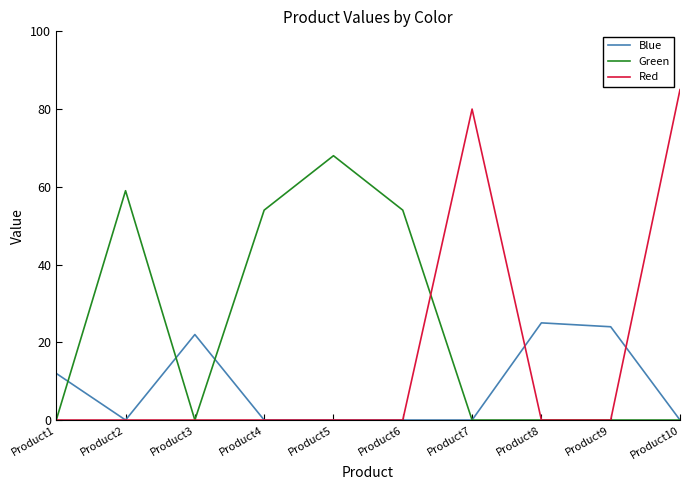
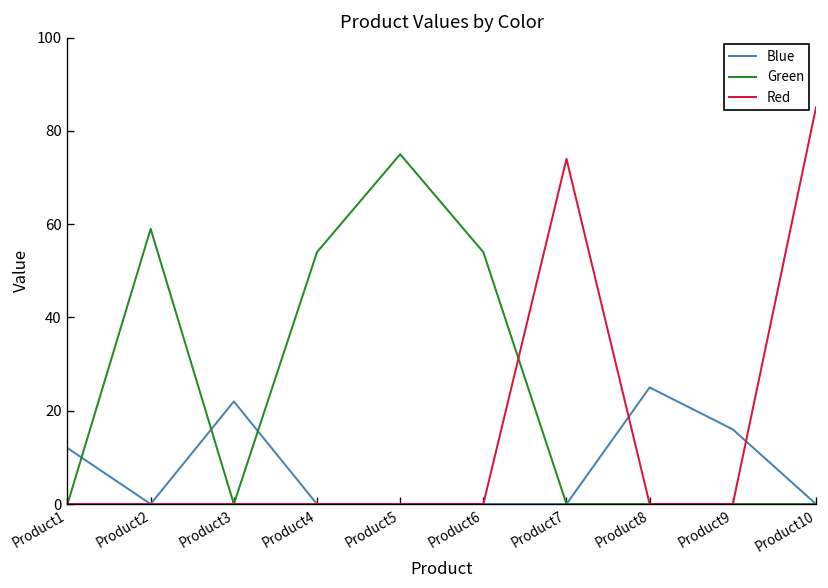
  {
    "Blue": {
      "Product1": 12,
      "Product3": 22,
      "Product8": 25,
-     "Product9": 24
+     "Product9": 16
    },
    "Green": {
      "Product2": 59,
      "Product4": 54,
-     "Product5": 68,
+     "Product5": 75,
      "Product6": 54
    },
    "Red": {
-     "Product7": 80,
+     "Product7": 74,
      "Product10": 85
    }
  }
